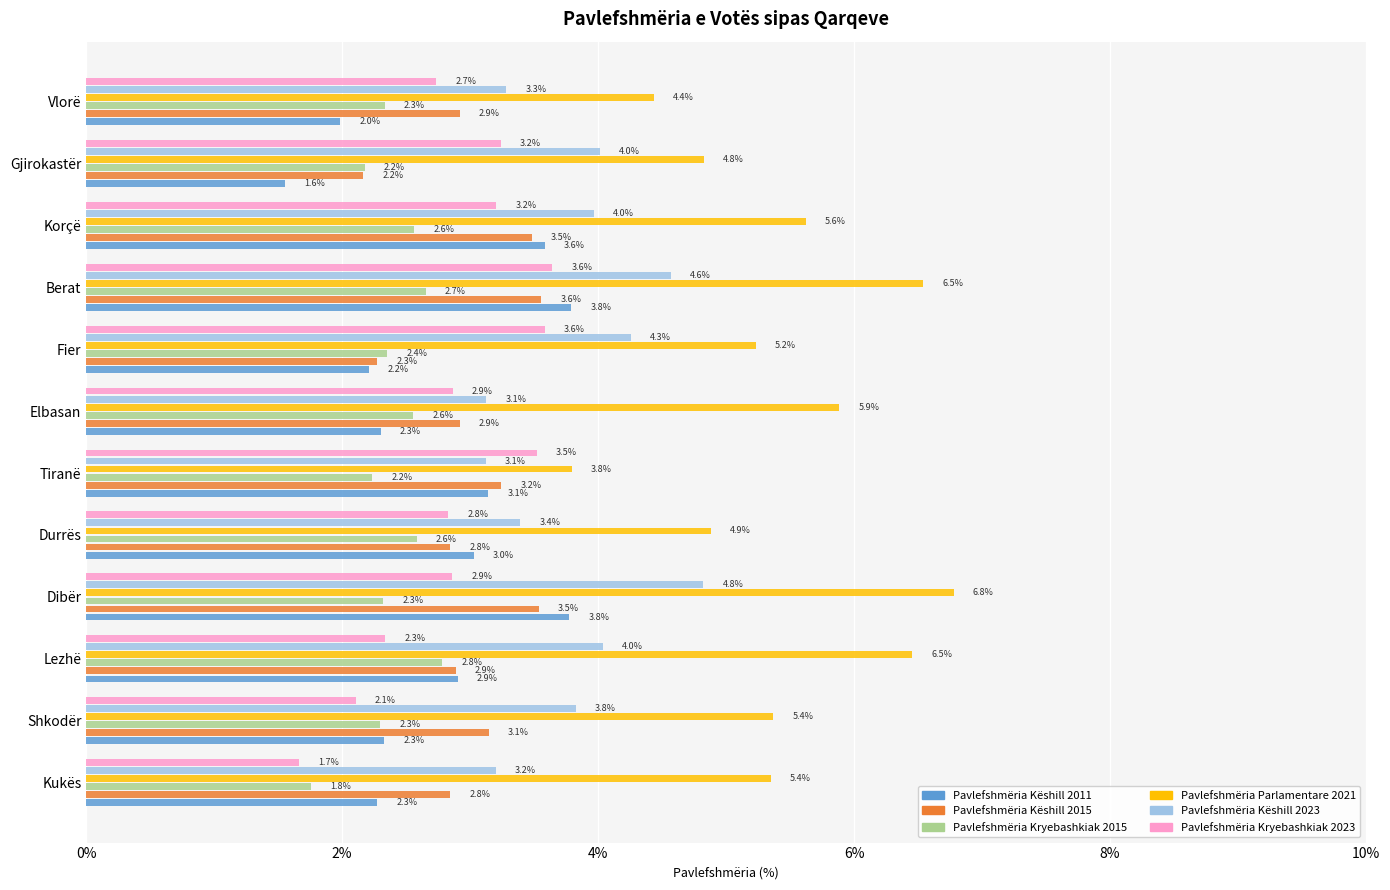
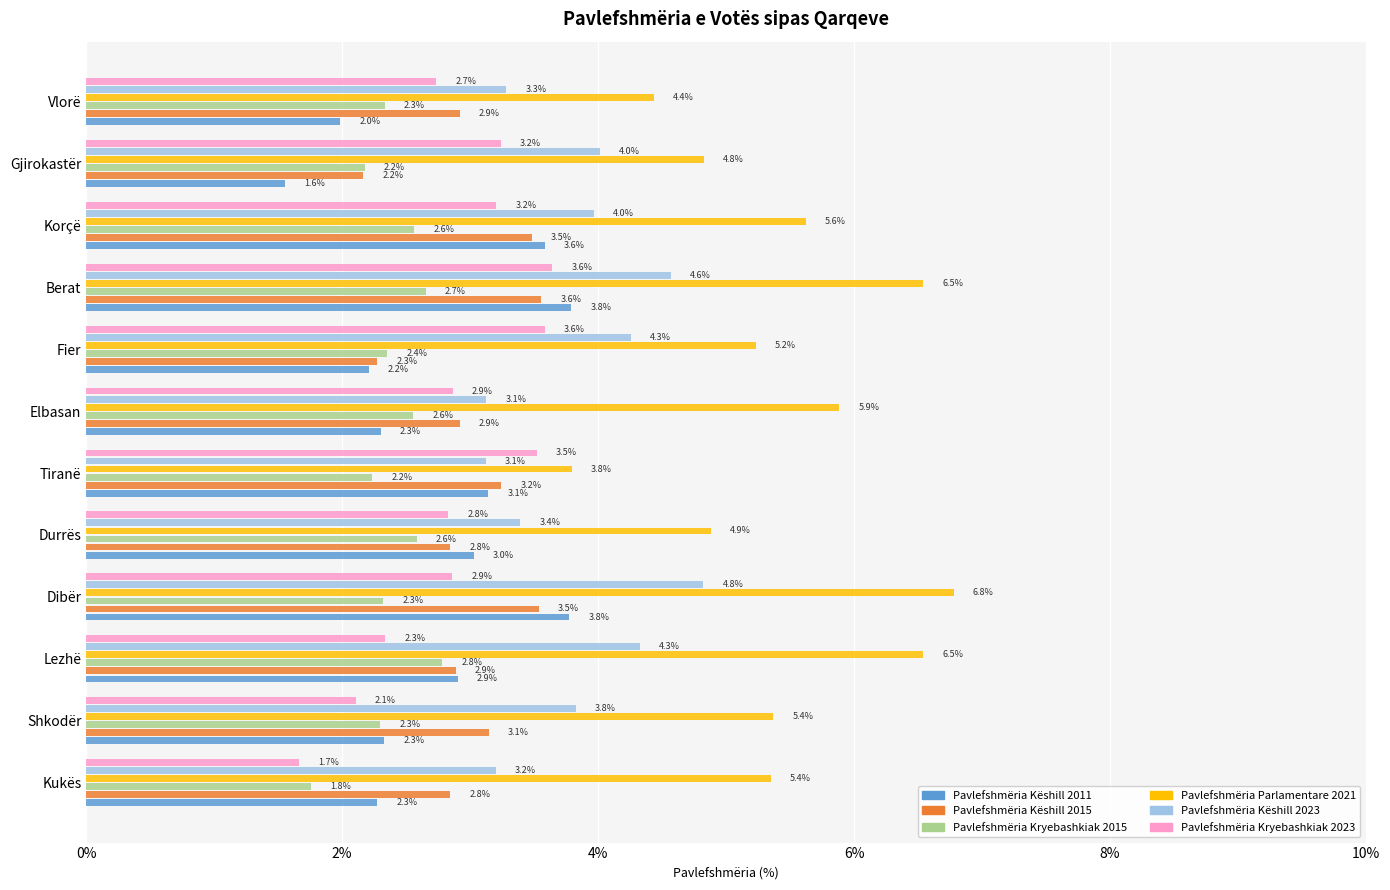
  {
    "Pavlefshmëria Këshill 2011": {
      "Vlorë": "2.0%",
      "Gjirokastër": "1.6%",
      "Korçë": "3.6%",
      "Berat": "3.8%",
      "Fier": "2.2%",
      "Elbasan": "2.3%",
      "Tiranë": "3.1%",
      "Durrës": "3.0%",
      "Dibër": "3.8%",
      "Lezhë": "2.9%",
      "Shkodër": "2.3%",
      "Kukës": "2.3%"
    },
    "Pavlefshmëria Këshill 2015": {
      "Vlorë": "2.9%",
      "Korçë": "3.5%",
      "Berat": "3.6%",
      "Fier": "2.3%",
      "Elbasan": "2.9%",
      "Tiranë": "3.2%",
      "Durrës": "2.8%",
      "Dibër": "3.5%",
      "Shkodër": "3.1%",
      "Kukës": "2.8%"
    },
    "Pavlefshmëria Kryebashkiak 2015": {
      "Vlorë": "2.3%",
      "Gjirokastër": "2.2%",
      "Korçë": "2.6%",
      "Berat": "2.7%",
      "Fier": "2.4%",
      "Elbasan": "2.6%",
      "Tiranë": "2.2%",
      "Durrës": "2.6%",
      "Dibër": "2.3%",
      "Lezhë": "2.8%",
      "Shkodër": "2.3%",
      "Kukës": "1.8%"
    },
    "Pavlefshmëria Parlamentare 2021": {
-     "Lezhë": "6.45%"
+     "Lezhë": "6.54%"
    },
    "Pavlefshmëria Këshill 2023": {
      "Vlorë": "3.3%",
      "Gjirokastër": "4.0%",
      "Korçë": "4.0%",
      "Berat": "4.6%",
      "Fier": "4.3%",
      "Elbasan": "3.1%",
      "Tiranë": "3.1%",
      "Durrës": "3.4%",
      "Dibër": "4.8%",
-     "Lezhë": "4.0%",
+     "Lezhë": "4.3%",
      "Shkodër": "3.8%",
      "Kukës": "3.2%"
    },
    "Pavlefshmëria Kryebashkiak 2023": {
      "Vlorë": "2.7%",
      "Gjirokastër": "3.2%",
      "Korçë": "3.2%",
      "Berat": "3.6%",
      "Fier": "3.6%",
      "Elbasan": "2.9%",
      "Tiranë": "3.5%",
      "Durrës": "2.8%",
      "Dibër": "2.9%",
      "Lezhë": "2.3%",
      "Shkodër": "2.1%",
      "Kukës": "1.7%"
    }
  }
